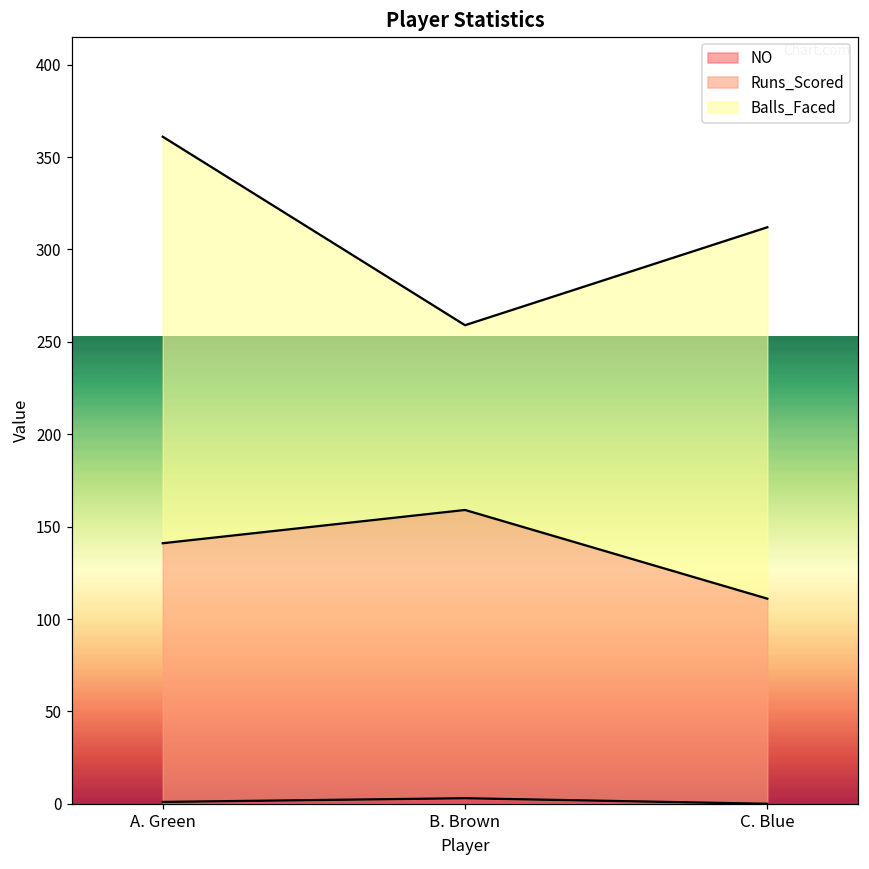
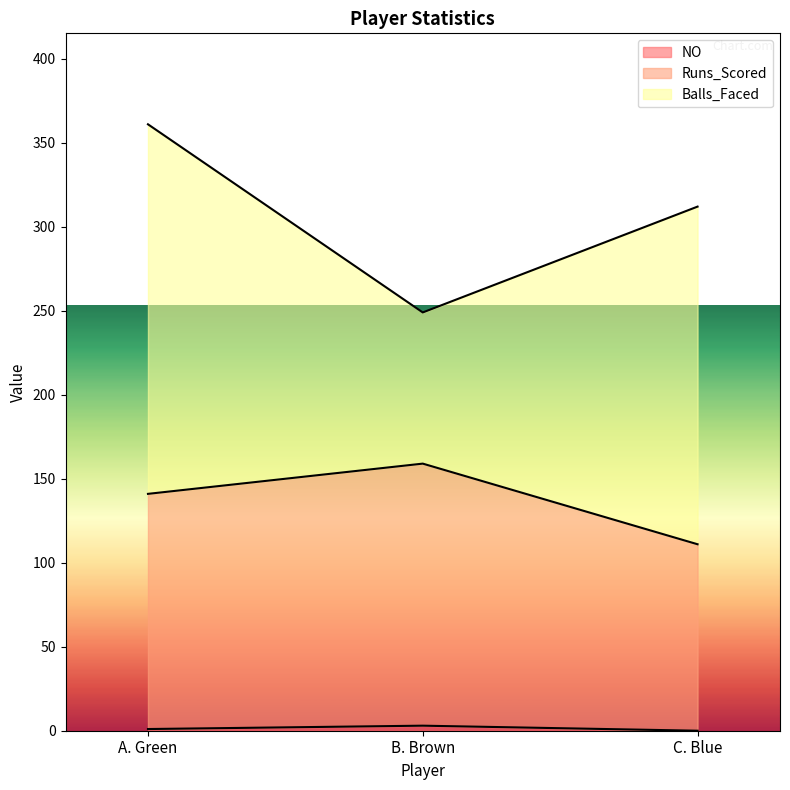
  {
    "Balls_Faced": {
      "A. Green": 220,
-     "B. Brown": 100,
+     "B. Brown": 90,
      "C. Blue": 201
    }
  }
